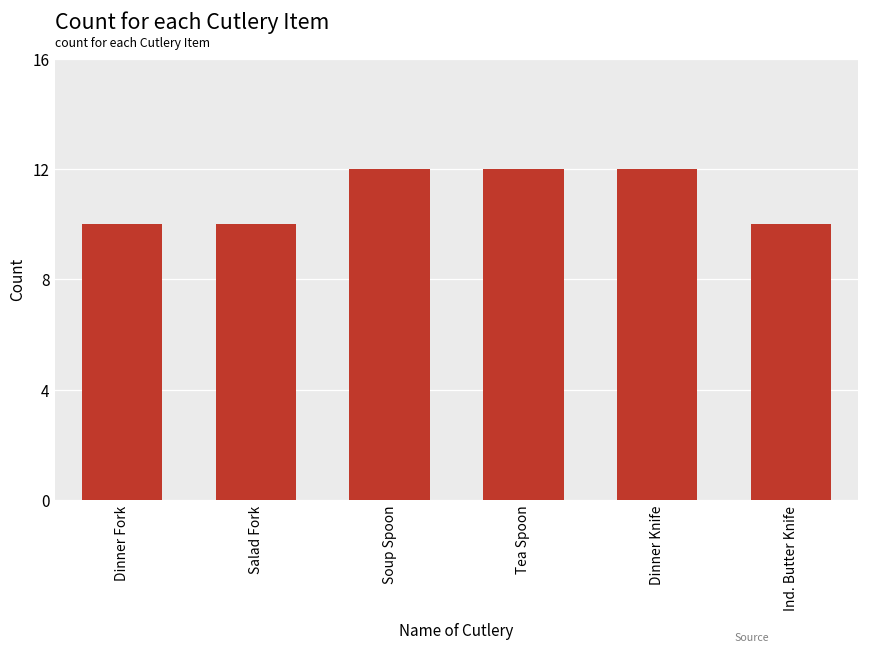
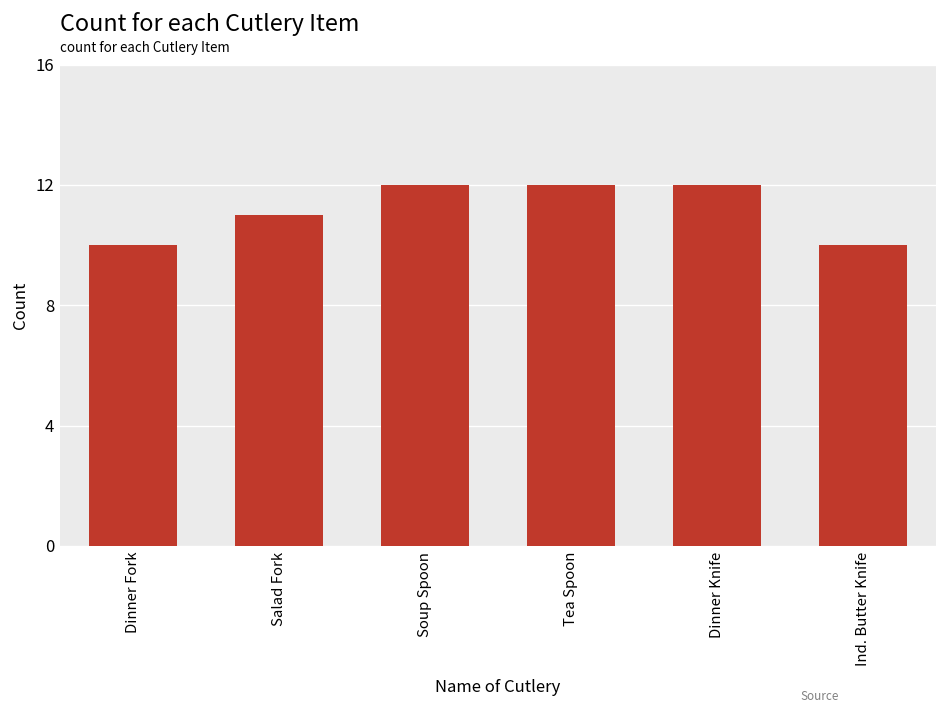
  {
    "Dinner Fork": 10,
-   "Salad Fork": 10,
+   "Salad Fork": 11,
    "Soup Spoon": 12,
    "Tea Spoon": 12,
    "Dinner Knife": 12,
    "Ind. Butter Knife": 10
  }
